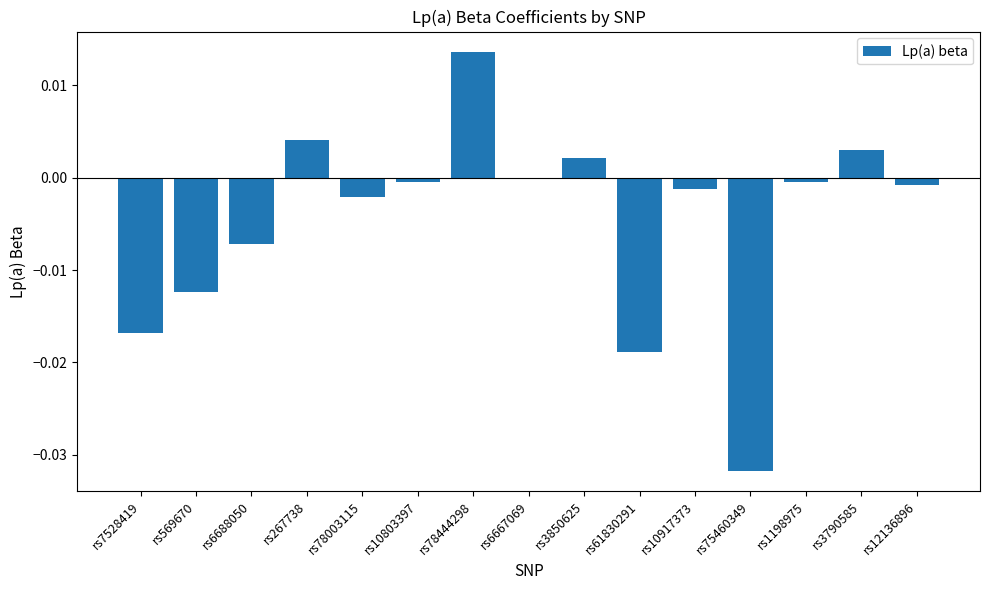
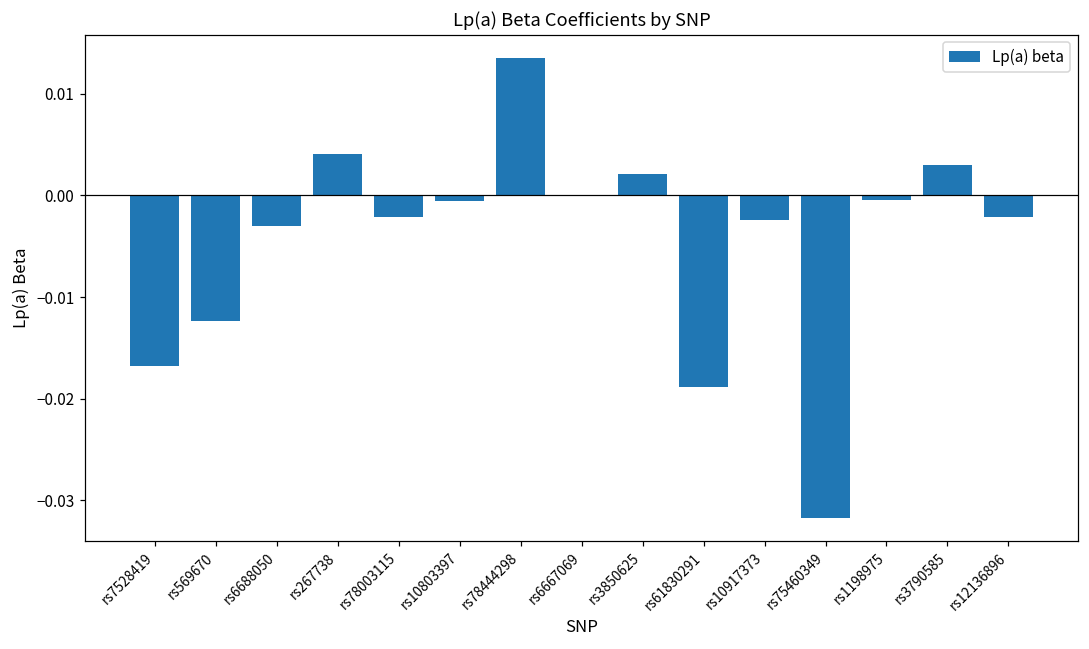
  {
    "rs7528419": -0.017,
    "rs569670": -0.012,
-   "rs6688050": -0.007,
+   "rs6688050": -0.003,
    "rs267738": 0.004,
    "rs78003115": -0.002,
    "rs10803397": -0.001,
    "rs78444298": 0.014,
    "rs3850625": 0.002,
    "rs61830291": -0.019,
-   "rs10917373": -0.001,
+   "rs10917373": -0.002,
    "rs75460349": -0.032,
    "rs1198975": 0.000,
    "rs3790585": 0.003,
-   "rs12136896": -0.001
+   "rs12136896": -0.002
  }
